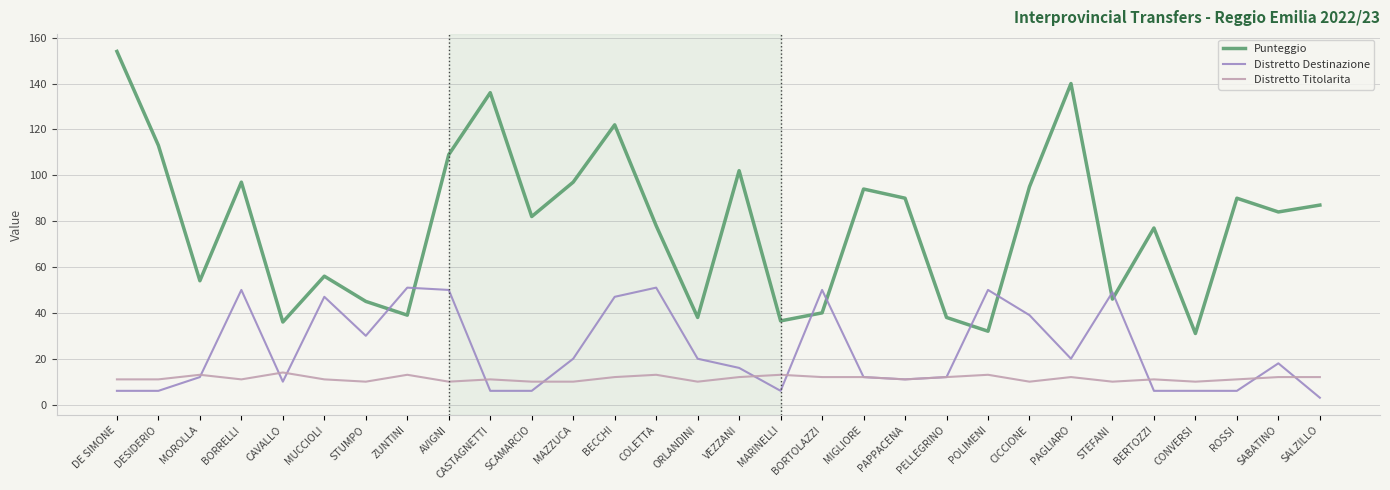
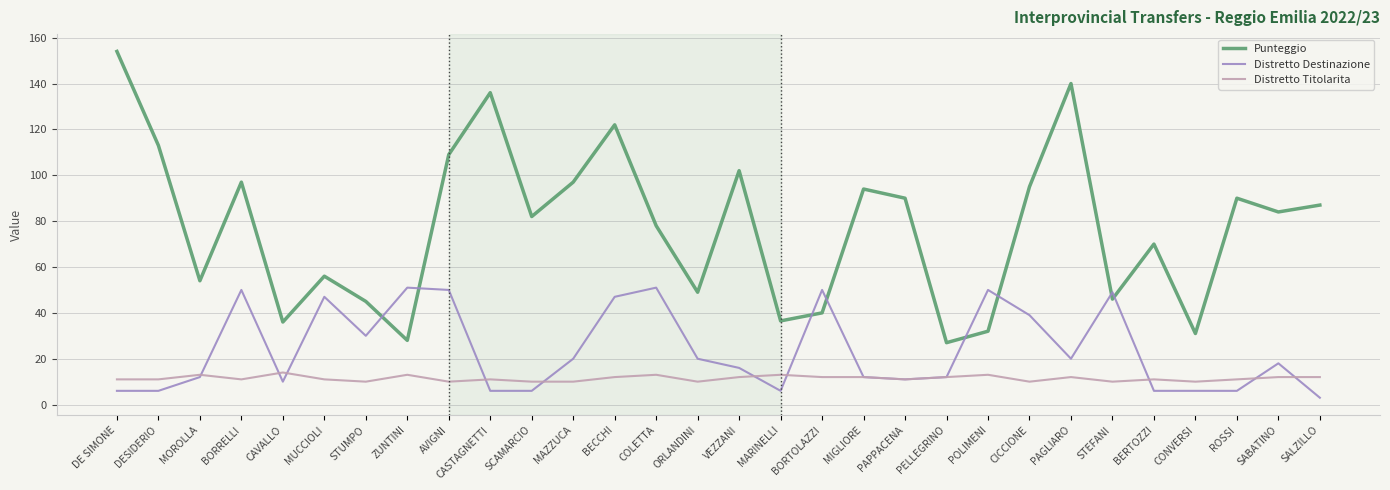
  {
    "Punteggio": {
      "DE SIMONE": 154,
      "DESIDERIO": 113,
      "MOROLLA": 54,
      "BORRELLI": 97,
      "CAVALLO": 36,
      "MUCCIOLI": 56,
      "STUMPO": 45,
-     "ZUNTINI": 39,
+     "ZUNTINI": 28,
      "AVIGNI": 109,
      "CASTAGNETTI": 136,
      "SCAMARCIO": 82,
      "MAZZUCA": 97,
      "BECCHI": 122,
      "COLETTA": 78,
-     "ORLANDINI": 38,
+     "ORLANDINI": 49,
      "VEZZANI": 102,
      "MARINELLI": 37,
      "BORTOLAZZI": 40,
      "MIGLIORE": 94,
      "PAPPACENA": 90,
-     "PELLEGRINO": 38,
+     "PELLEGRINO": 27,
      "POLIMENI": 32,
      "CICCIONE": 95,
      "PAGLIARO": 140,
      "STEFANI": 46,
-     "BERTOZZI": 77,
+     "BERTOZZI": 70,
      "CONVERSI": 31,
      "ROSSI": 90,
      "SABATINO": 84,
      "SALZILLO": 87
    }
  }
